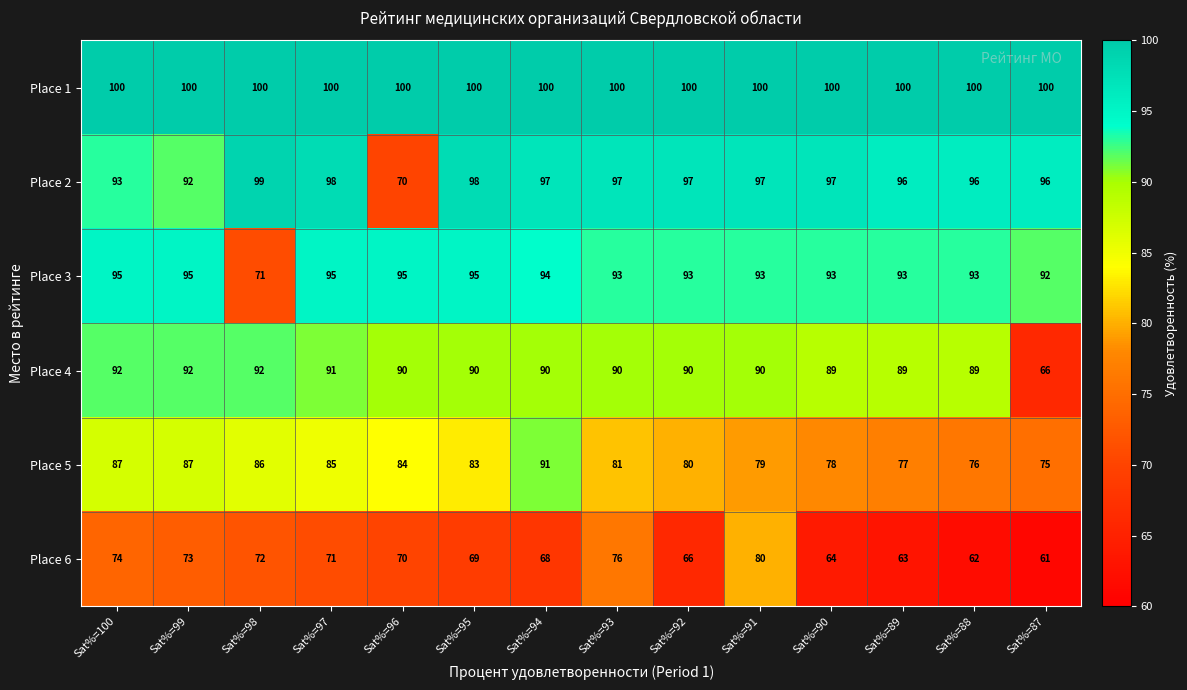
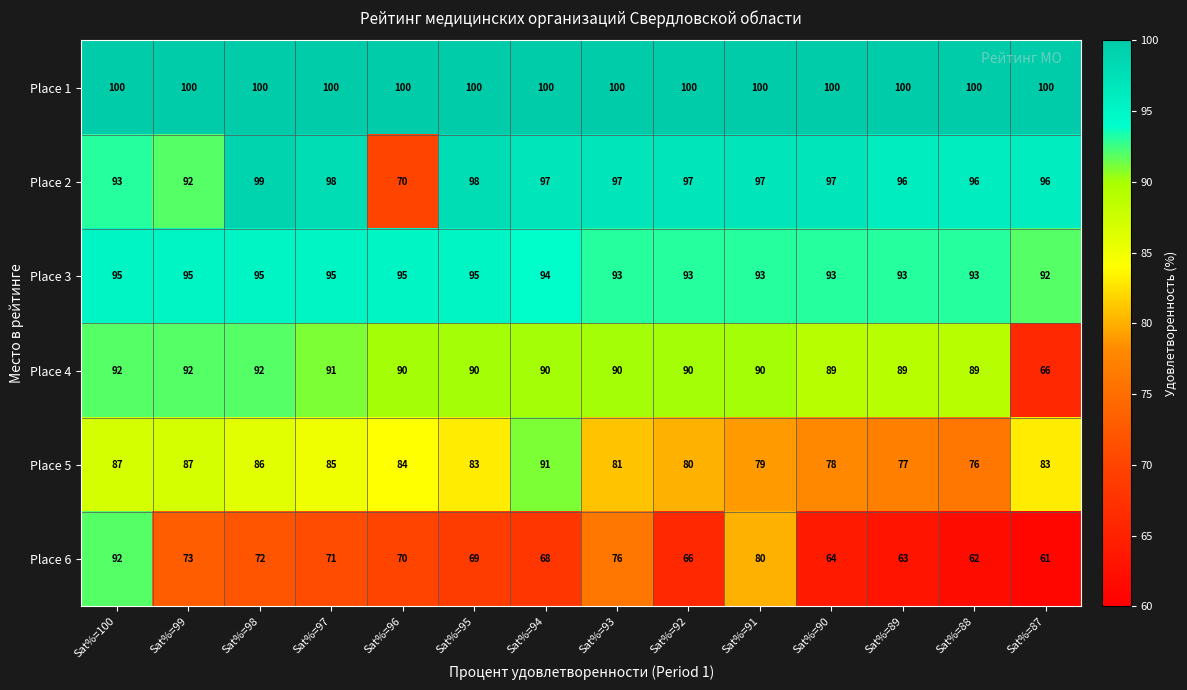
  {
    "Place 1": {
      "Sat%=100": 100,
      "Sat%=99": 100,
      "Sat%=98": 100,
      "Sat%=97": 100,
      "Sat%=96": 100,
      "Sat%=95": 100,
      "Sat%=94": 100,
      "Sat%=93": 100,
      "Sat%=92": 100,
      "Sat%=91": 100,
      "Sat%=90": 100,
      "Sat%=89": 100,
      "Sat%=88": 100
    },
    "Place 2": {
      "Sat%=100": 93,
      "Sat%=99": 92,
      "Sat%=98": 99,
      "Sat%=97": 98,
      "Sat%=96": 70,
      "Sat%=95": 98,
      "Sat%=94": 97,
      "Sat%=93": 97,
      "Sat%=92": 97,
      "Sat%=91": 97,
      "Sat%=90": 97,
      "Sat%=89": 96,
      "Sat%=88": 96,
      "Sat%=87": 96
    },
    "Place 3": {
      "Sat%=100": 95,
      "Sat%=99": 95,
-     "Sat%=98": 71,
+     "Sat%=98": 95,
      "Sat%=97": 95,
      "Sat%=96": 95,
      "Sat%=95": 95,
      "Sat%=94": 94,
      "Sat%=93": 93,
      "Sat%=92": 93,
      "Sat%=91": 93,
      "Sat%=90": 93,
      "Sat%=89": 93,
      "Sat%=88": 93,
      "Sat%=87": 92
    },
    "Place 4": {
      "Sat%=100": 92,
      "Sat%=99": 92,
      "Sat%=98": 92,
      "Sat%=97": 91,
      "Sat%=96": 90,
      "Sat%=95": 90,
      "Sat%=94": 90,
      "Sat%=93": 90,
      "Sat%=92": 90,
      "Sat%=91": 90,
      "Sat%=90": 89,
      "Sat%=89": 89,
      "Sat%=88": 89,
      "Sat%=87": 66
    },
    "Place 5": {
      "Sat%=100": 87,
      "Sat%=99": 87,
      "Sat%=98": 86,
      "Sat%=97": 85,
      "Sat%=96": 84,
      "Sat%=95": 83,
      "Sat%=94": 91,
      "Sat%=93": 81,
      "Sat%=92": 80,
      "Sat%=91": 79,
      "Sat%=90": 78,
      "Sat%=89": 77,
      "Sat%=88": 76,
-     "Sat%=87": 75
+     "Sat%=87": 83
    },
    "Place 6": {
-     "Sat%=100": 74,
+     "Sat%=100": 92,
      "Sat%=99": 73,
      "Sat%=98": 72,
      "Sat%=97": 71,
      "Sat%=96": 70,
      "Sat%=95": 69,
      "Sat%=94": 68,
      "Sat%=93": 76,
      "Sat%=92": 66,
      "Sat%=91": 80,
      "Sat%=90": 64,
      "Sat%=89": 63,
      "Sat%=88": 62,
      "Sat%=87": 61
    }
  }
